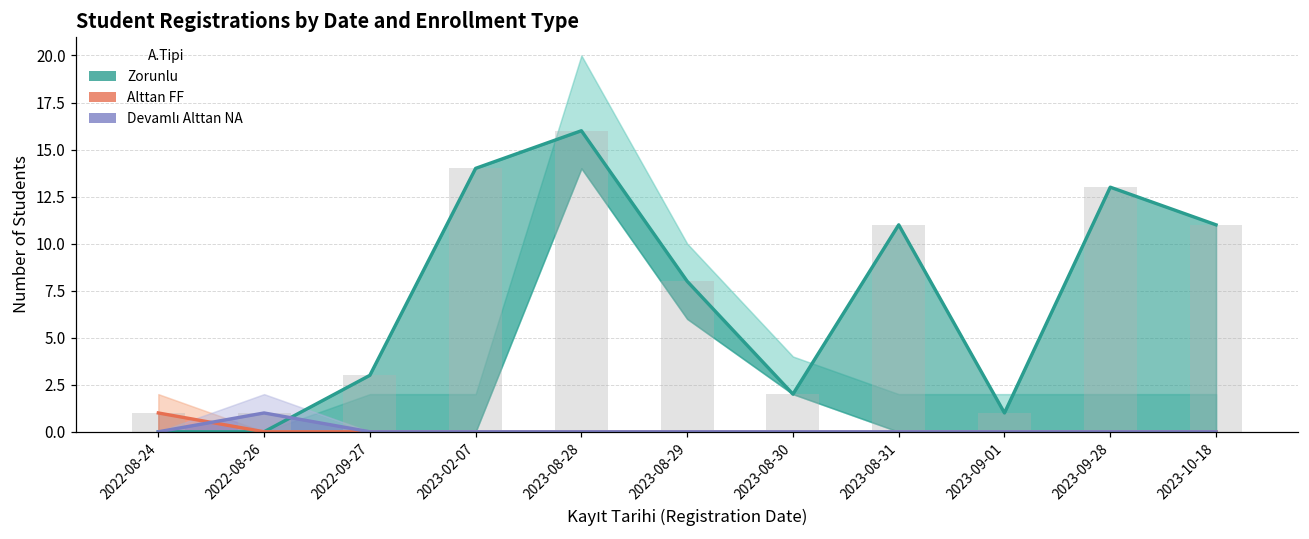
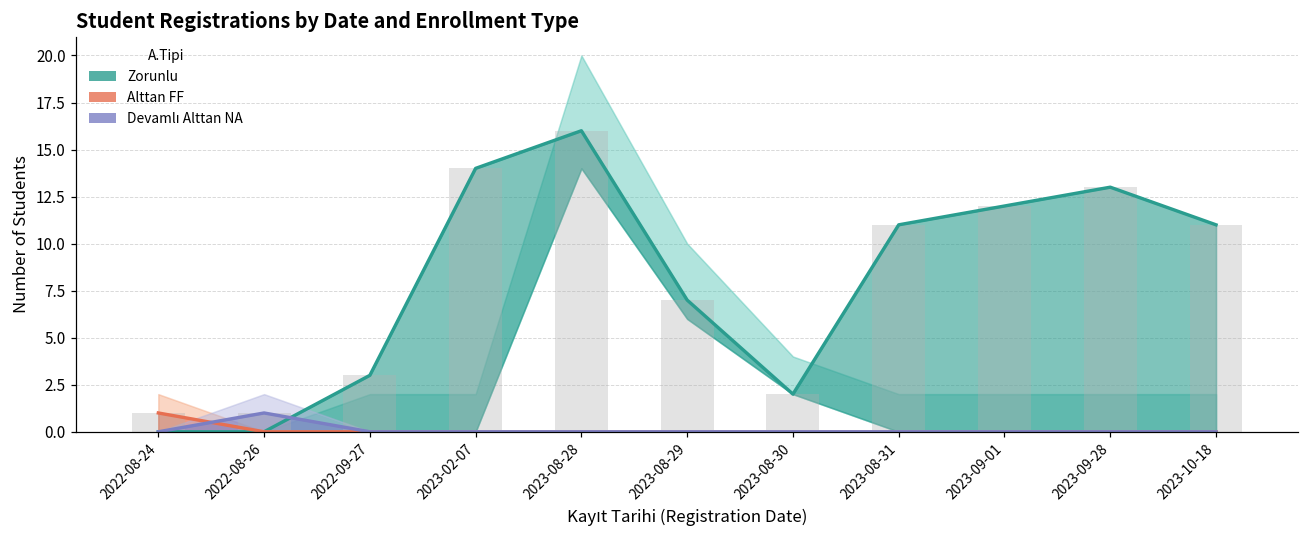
  {
    "Zorunlu": {
      "2022-09-27": 3,
      "2023-02-07": 14,
      "2023-08-28": 16,
-     "2023-08-29": 8,
+     "2023-08-29": 7,
      "2023-08-30": 2,
      "2023-08-31": 11,
-     "2023-09-01": 1,
+     "2023-09-01": 12,
      "2023-09-28": 13,
      "2023-10-18": 11
    },
    "Alttan FF": {
      "2022-08-24": 1
    },
    "Devamlı Alttan NA": {
      "2022-08-26": 1
    }
  }
